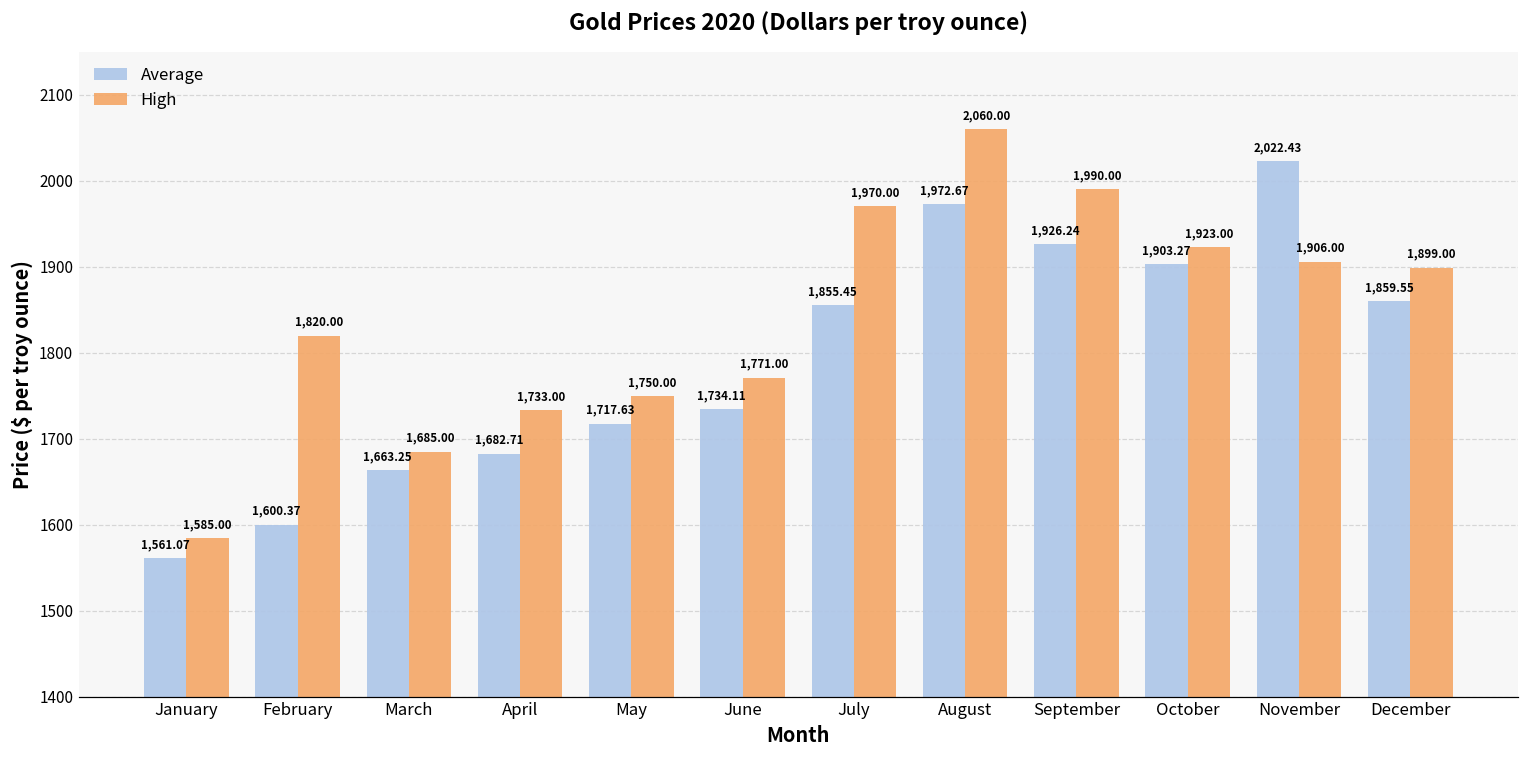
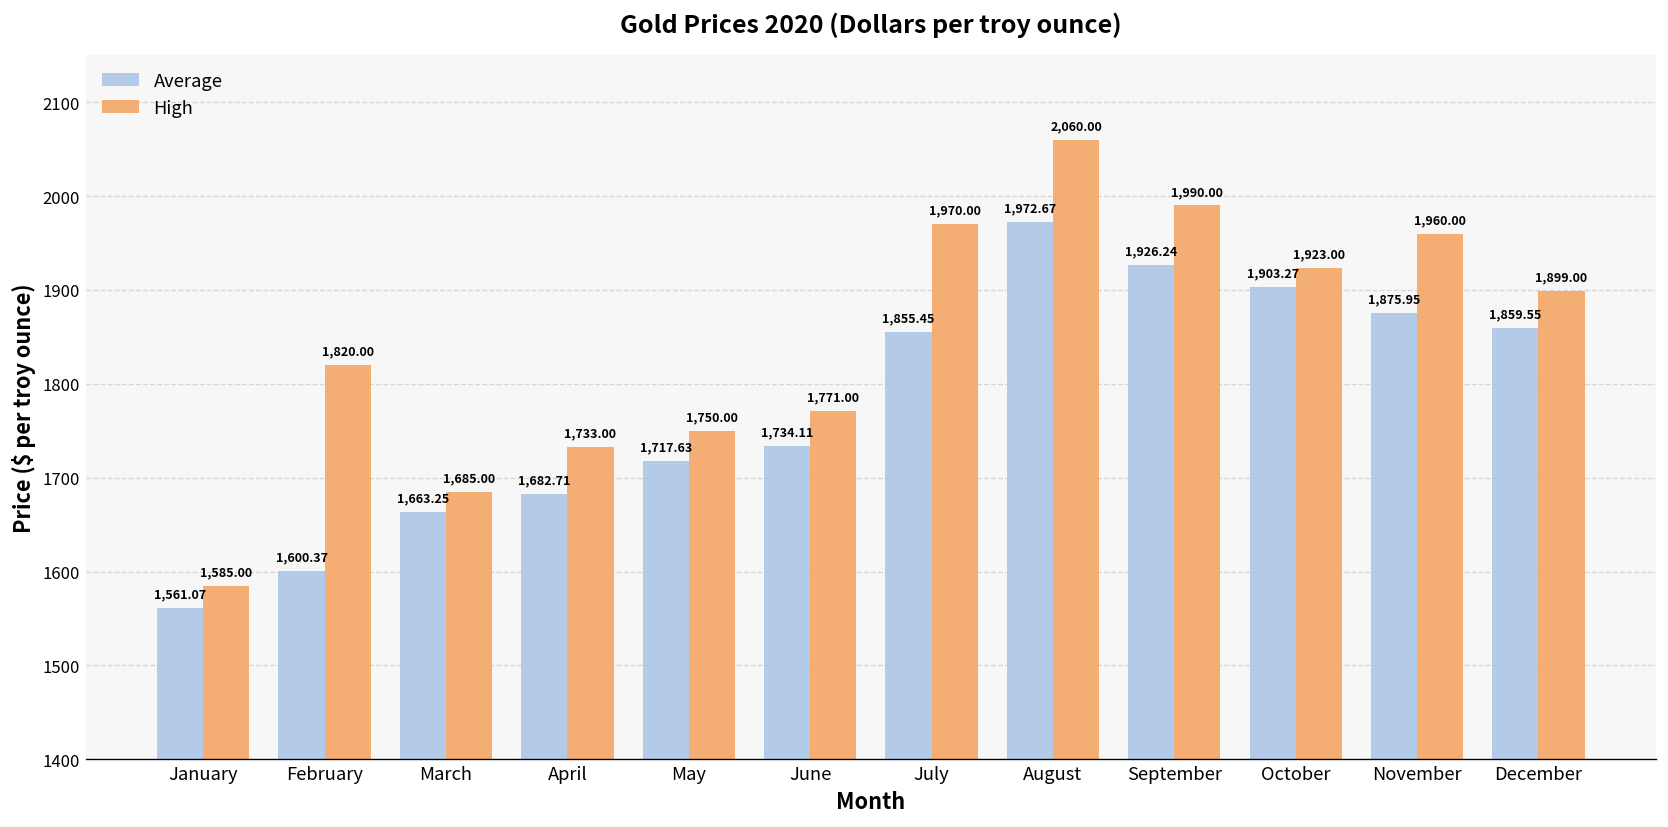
  {
    "Average": {
      "January": "1,561.07",
      "February": "1,600.37",
      "March": "1,663.25",
      "April": "1,682.71",
      "May": "1,717.63",
      "June": "1,734.11",
      "July": "1,855.45",
      "August": "1,972.67",
      "September": "1,926.24",
      "October": "1,903.27",
-     "November": "2,022.43",
+     "November": "1,875.95",
      "December": "1,859.55"
    },
    "High": {
      "January": "1,585.00",
      "February": "1,820.00",
      "March": "1,685.00",
      "April": "1,733.00",
      "May": "1,750.00",
      "June": "1,771.00",
      "July": "1,970.00",
      "August": "2,060.00",
      "September": "1,990.00",
      "October": "1,923.00",
-     "November": "1,906.00",
+     "November": "1,960.00",
      "December": "1,899.00"
    }
  }
